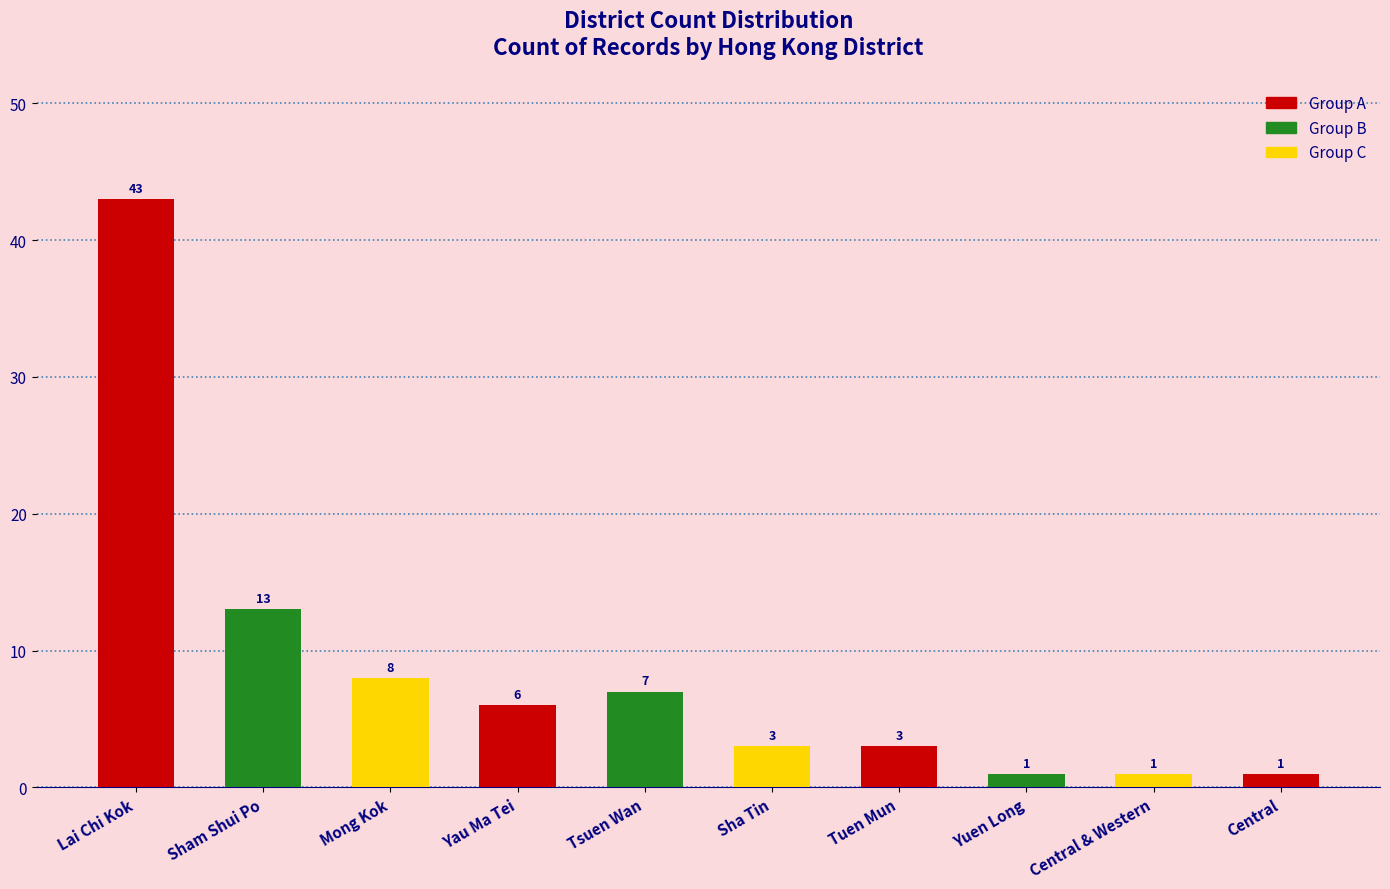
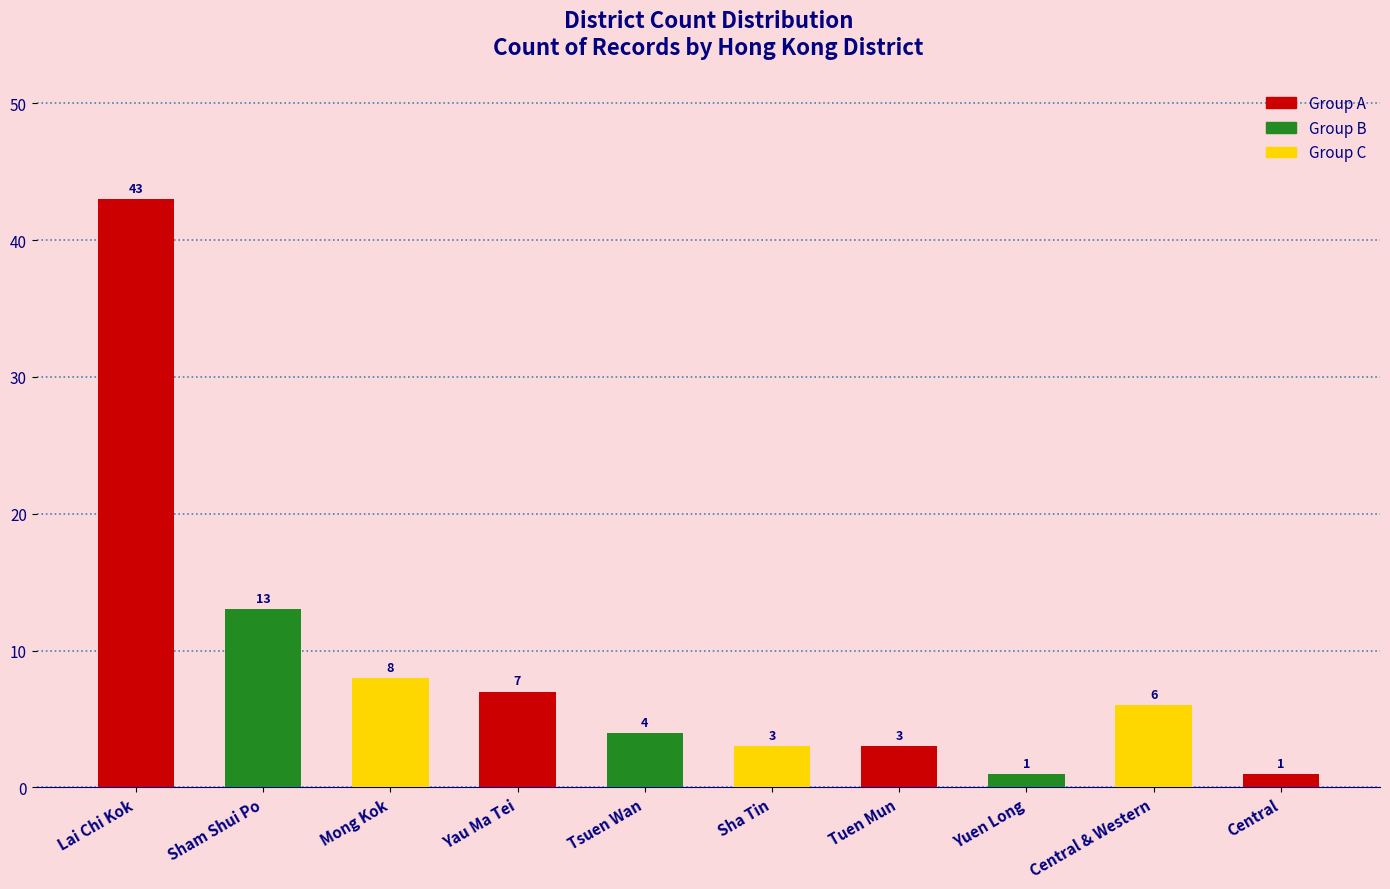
  {
    "Lai Chi Kok": 43,
    "Sham Shui Po": 13,
    "Mong Kok": 8,
-   "Yau Ma Tei": 6,
-   "Tsuen Wan": 7,
+   "Yau Ma Tei": 7,
+   "Tsuen Wan": 4,
    "Sha Tin": 3,
    "Tuen Mun": 3,
    "Yuen Long": 1,
-   "Central & Western": 1,
+   "Central & Western": 6,
    "Central": 1
  }
